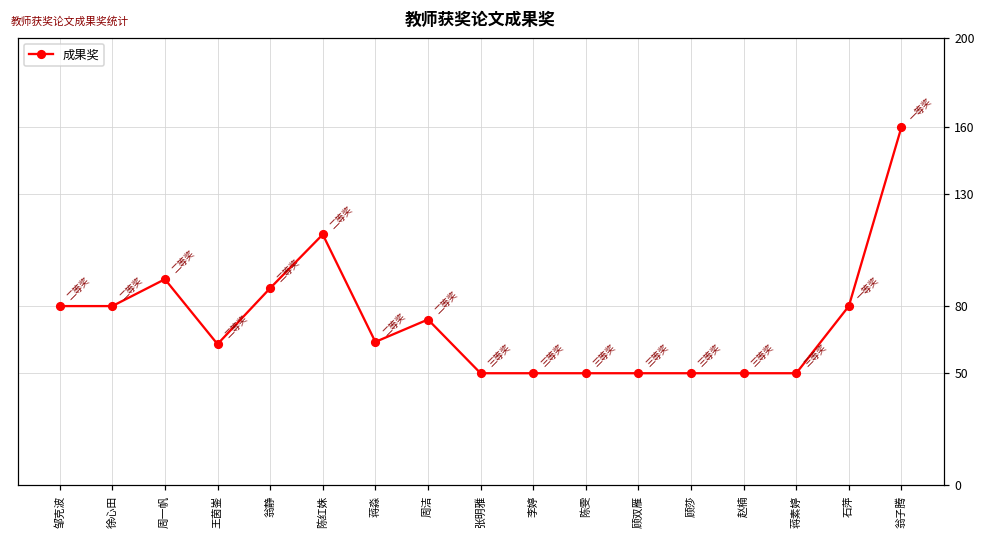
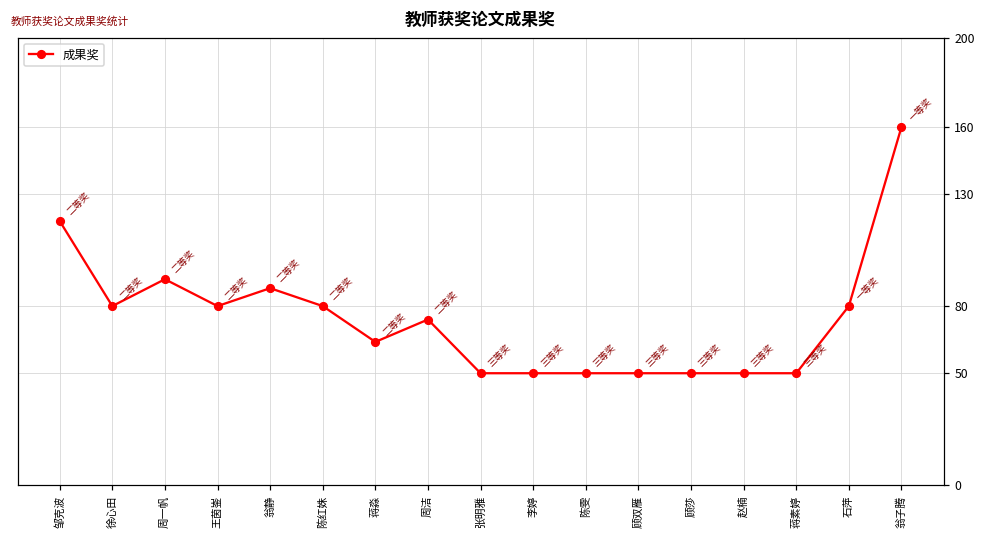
  {
-   "邹克波": 80,
+   "邹克波": 118,
    "徐心田": 80,
    "周一帆": 92,
-   "王茵崟": 63,
+   "王茵崟": 80,
    "翁静": 88,
-   "陈红姝": 112,
+   "陈红姝": 80,
    "蒋淼": 64,
    "周洁": 74,
    "张明雅": 50,
    "李婷": 50,
    "陈雯": 50,
    "顾双雁": 50,
    "顾莎": 50,
    "赵楠": 50,
    "蒋素婷": 50,
    "石萍": 80,
    "翁子腾": 160
  }
